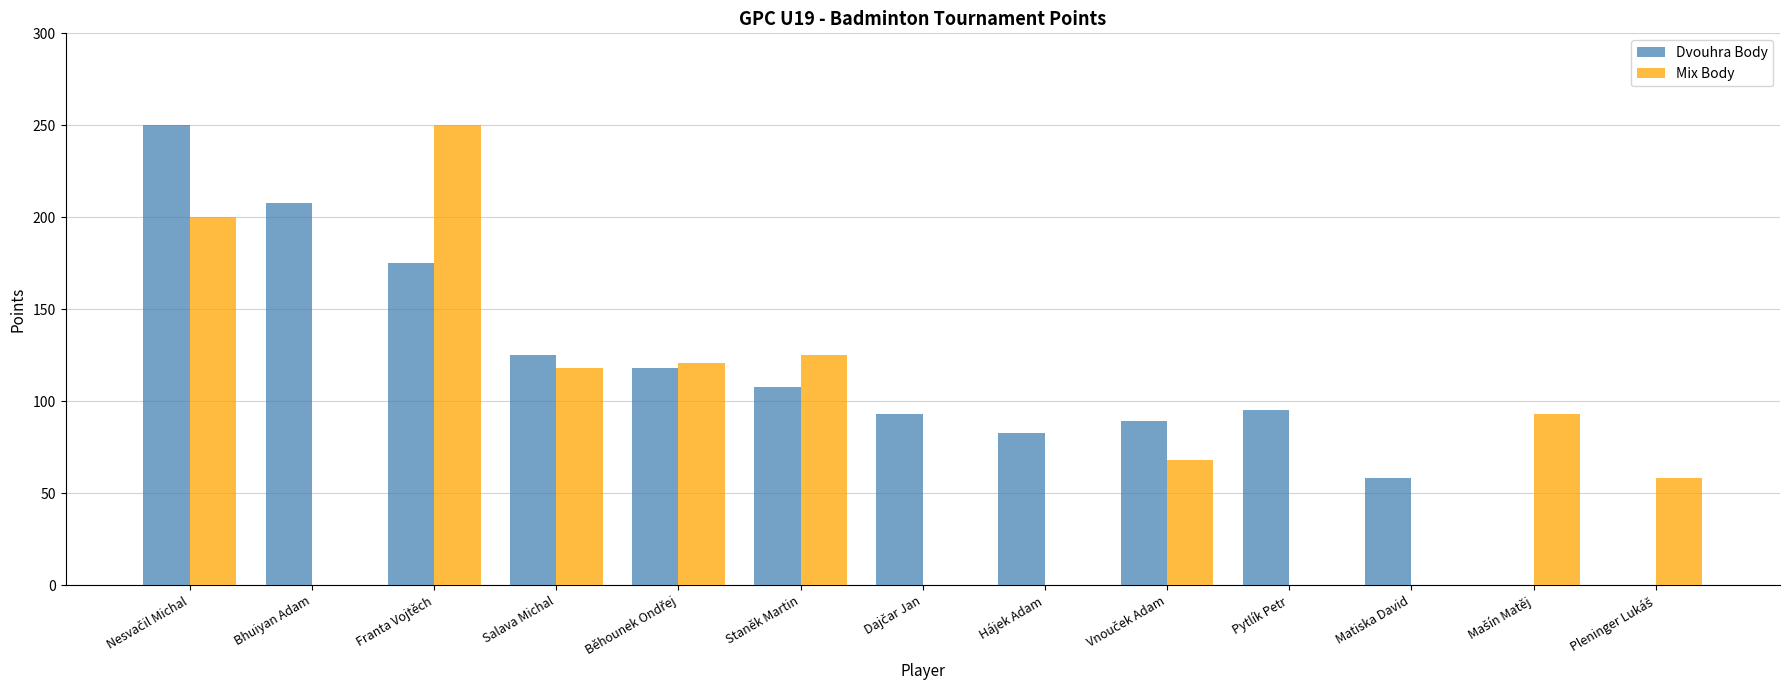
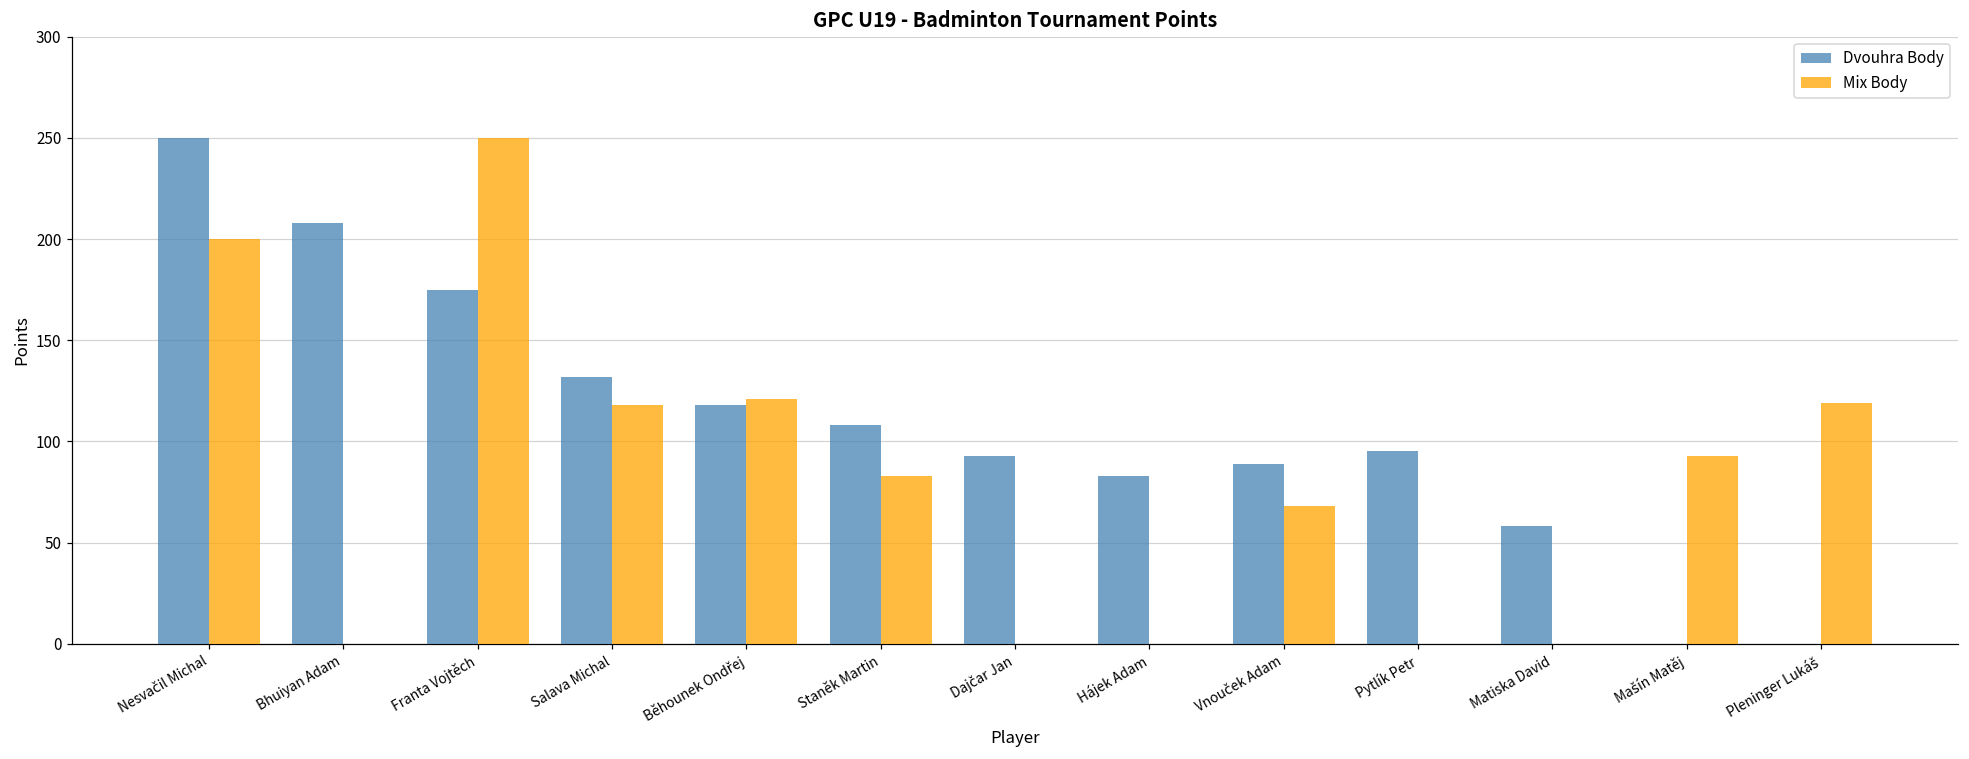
  {
    "Dvouhra Body": {
      "Nesvačil Michal": 250,
      "Bhuiyan Adam": 208,
      "Franta Vojtěch": 175,
-     "Salava Michal": 125,
+     "Salava Michal": 132,
      "Běhounek Ondřej": 118,
      "Staněk Martin": 108,
      "Dajčar Jan": 93,
      "Hájek Adam": 83,
      "Vnouček Adam": 89,
      "Pytlík Petr": 95,
      "Matiska David": 58,
      "Mašín Matěj": 0,
      "Pleninger Lukáš": 0
    },
    "Mix Body": {
      "Nesvačil Michal": 200,
      "Bhuiyan Adam": 0,
      "Franta Vojtěch": 250,
      "Salava Michal": 118,
      "Běhounek Ondřej": 121,
-     "Staněk Martin": 125,
+     "Staněk Martin": 83,
      "Dajčar Jan": 0,
      "Hájek Adam": 0,
      "Vnouček Adam": 68,
      "Pytlík Petr": 0,
      "Matiska David": 0,
      "Mašín Matěj": 93,
-     "Pleninger Lukáš": 58
+     "Pleninger Lukáš": 119
    }
  }
